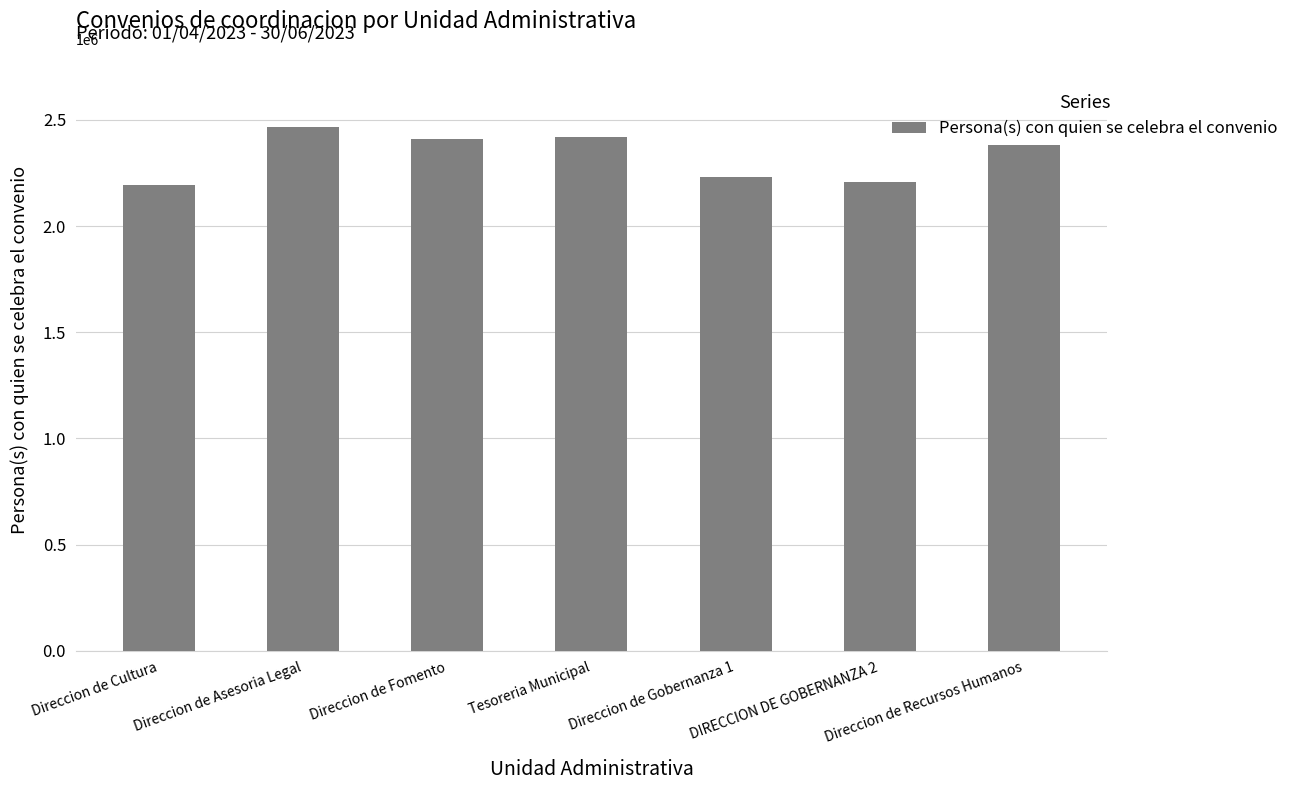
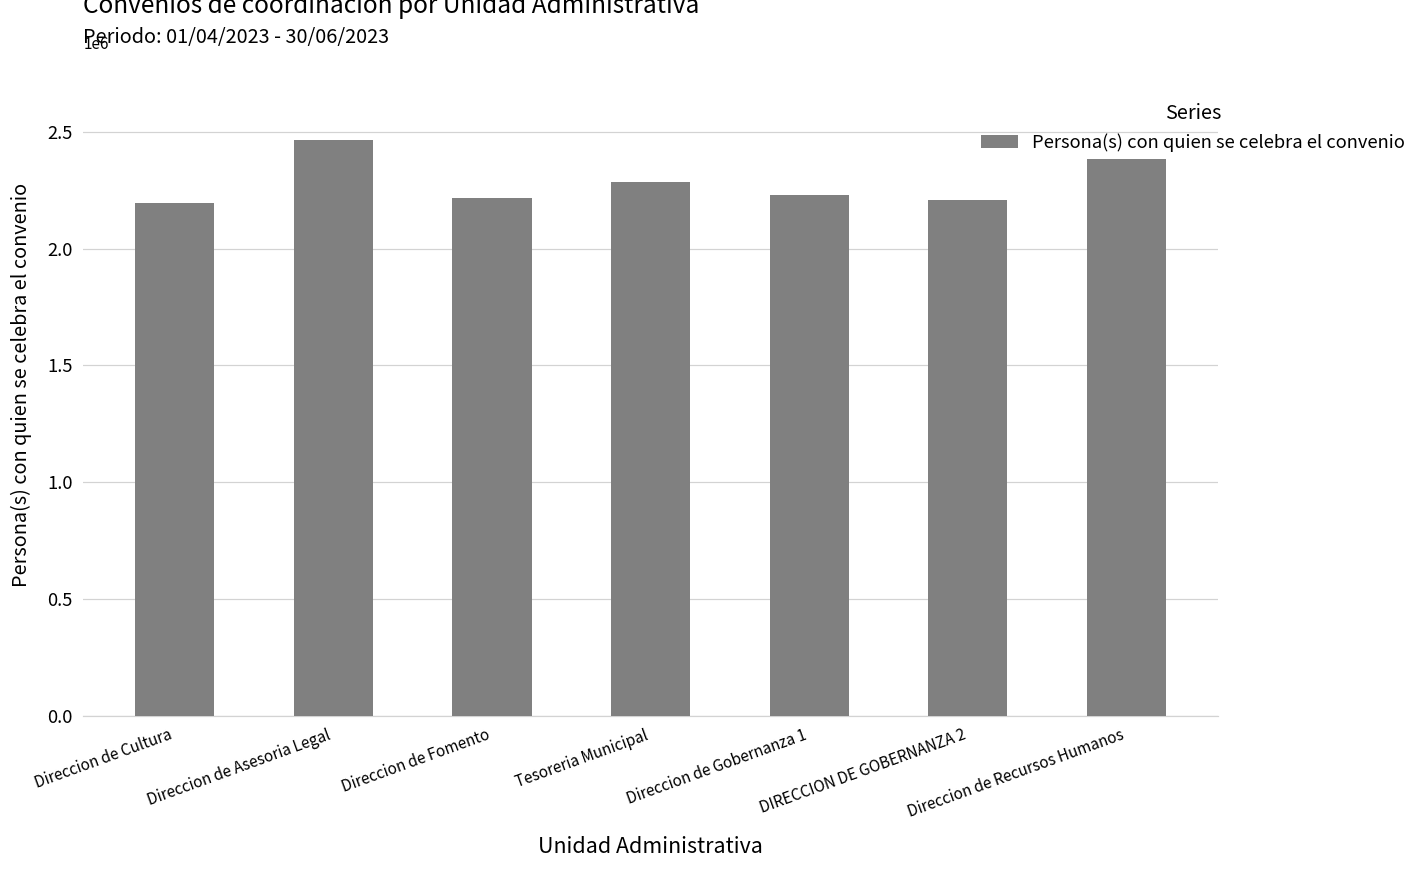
  {
    "Direccion de Cultura": 2190000,
    "Direccion de Asesoria Legal": 2460000,
-   "Direccion de Fomento": 2410000,
-   "Tesoreria Municipal": 2420000,
+   "Direccion de Fomento": 2220000,
+   "Tesoreria Municipal": 2290000,
    "Direccion de Gobernanza 1": 2230000,
    "DIRECCION DE GOBERNANZA 2": 2210000,
    "Direccion de Recursos Humanos": 2380000
  }
